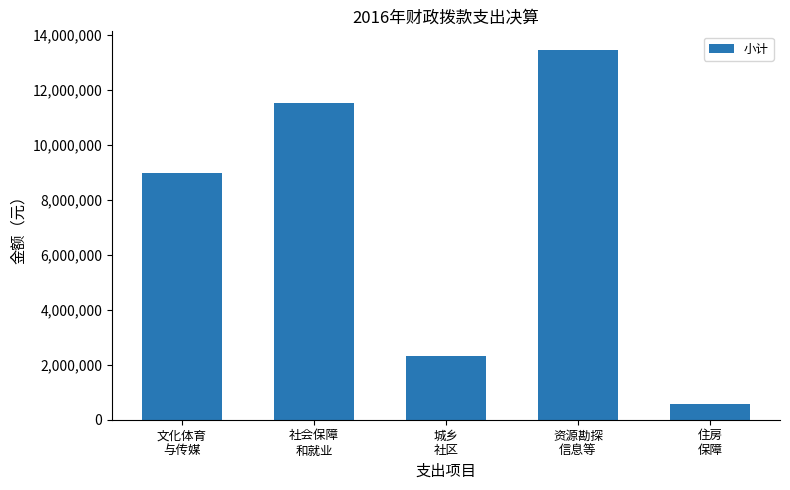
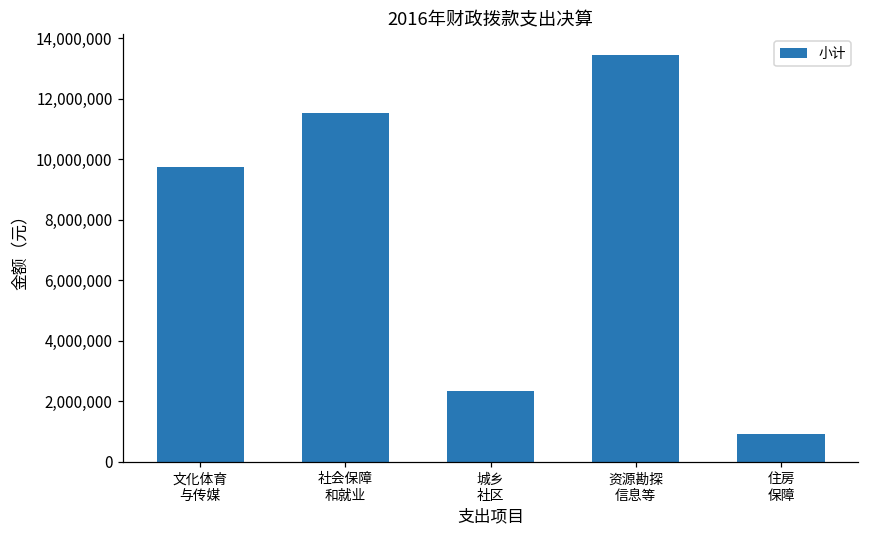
  {
-   "文化体育 与传媒": "9,000,000",
+   "文化体育 与传媒": "9,800,000",
    "社会保障 和就业": "11,500,000",
    "城乡 社区": "2,300,000",
    "资源勘探 信息等": "13,500,000",
-   "住房 保障": "600,000"
+   "住房 保障": "900,000"
  }
